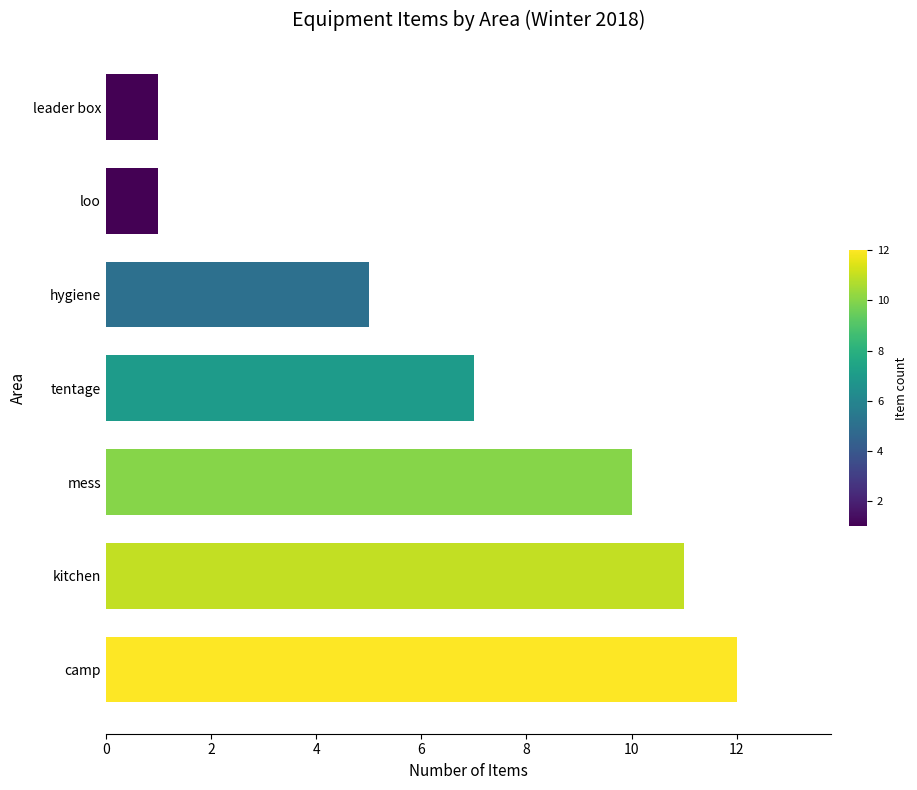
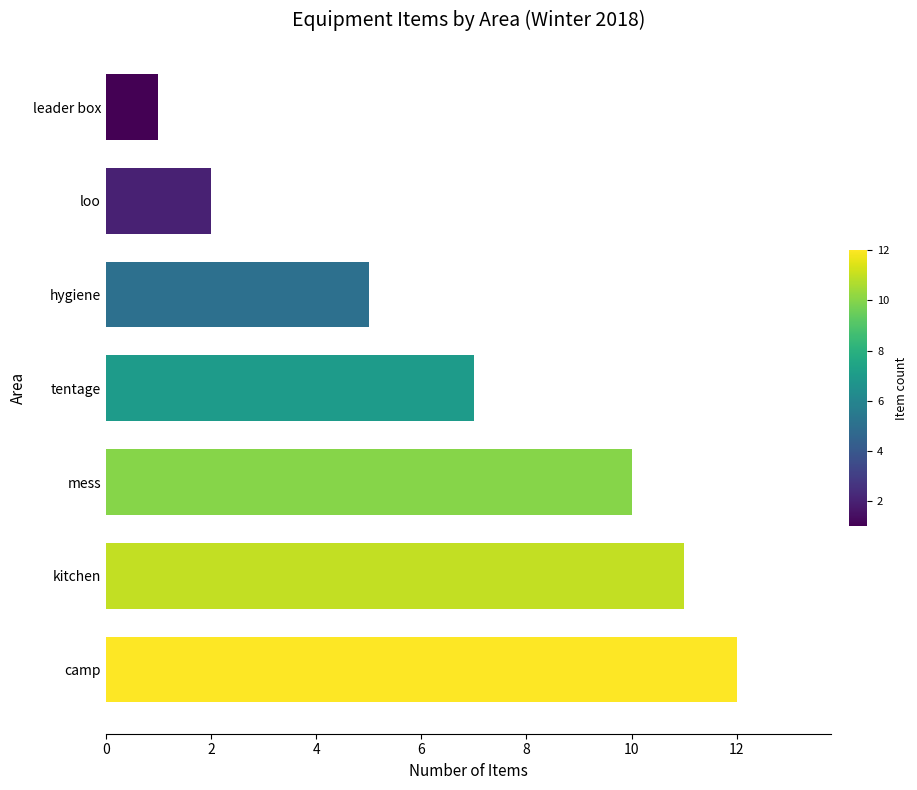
  {
    "leader box": 1,
-   "loo": 1,
+   "loo": 2,
    "hygiene": 5,
    "tentage": 7,
    "mess": 10,
    "kitchen": 11,
    "camp": 12
  }
